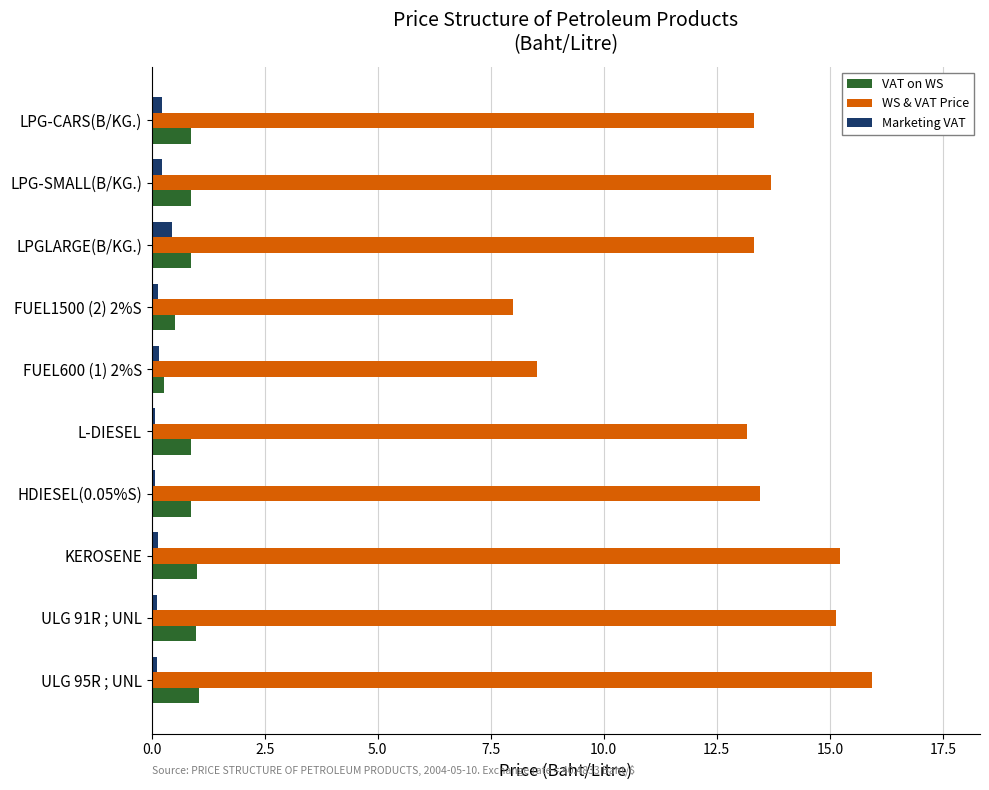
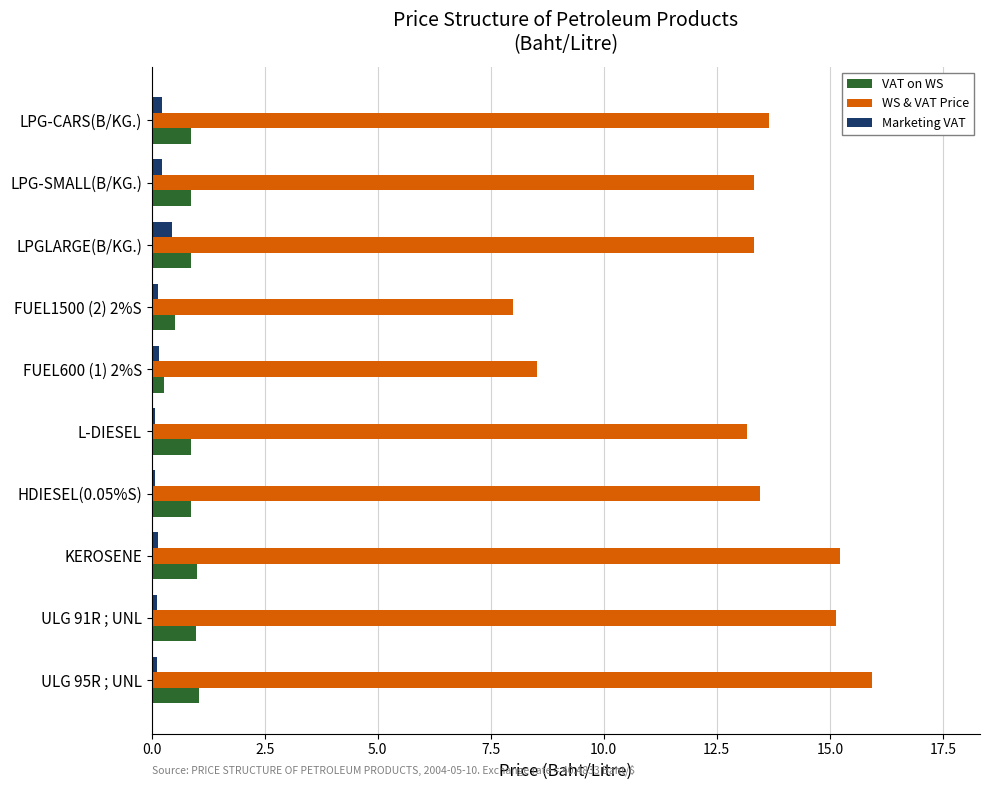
  {
    "VAT on WS": {
      "LPG-CARS(B/KG.)": 0.9,
      "LPG-SMALL(B/KG.)": 0.9,
      "LPGLARGE(B/KG.)": 0.9,
      "FUEL1500 (2) 2%S": 0.5,
      "FUEL600 (1) 2%S": 0.3,
      "L-DIESEL": 0.9,
      "HDIESEL(0.05%S)": 0.9,
      "KEROSENE": 1.0,
      "ULG 91R ; UNL": 1.0,
      "ULG 95R ; UNL": 1.0
    },
    "WS & VAT Price": {
-     "LPG-CARS(B/KG.)": 13.3,
-     "LPG-SMALL(B/KG.)": 13.7,
+     "LPG-CARS(B/KG.)": 13.7,
+     "LPG-SMALL(B/KG.)": 13.3,
      "LPGLARGE(B/KG.)": 13.3,
      "FUEL1500 (2) 2%S": 8.0,
      "FUEL600 (1) 2%S": 8.5,
      "L-DIESEL": 13.2,
      "HDIESEL(0.05%S)": 13.5,
      "KEROSENE": 15.2,
      "ULG 91R ; UNL": 15.1,
      "ULG 95R ; UNL": 15.9
    },
    "Marketing VAT": {
      "LPG-CARS(B/KG.)": 0.2,
      "LPG-SMALL(B/KG.)": 0.2,
      "LPGLARGE(B/KG.)": 0.5,
      "FUEL1500 (2) 2%S": 0.1,
      "FUEL600 (1) 2%S": 0.2,
      "L-DIESEL": 0.1,
      "HDIESEL(0.05%S)": 0.1,
      "KEROSENE": 0.1,
      "ULG 91R ; UNL": 0.1,
      "ULG 95R ; UNL": 0.1
    }
  }
